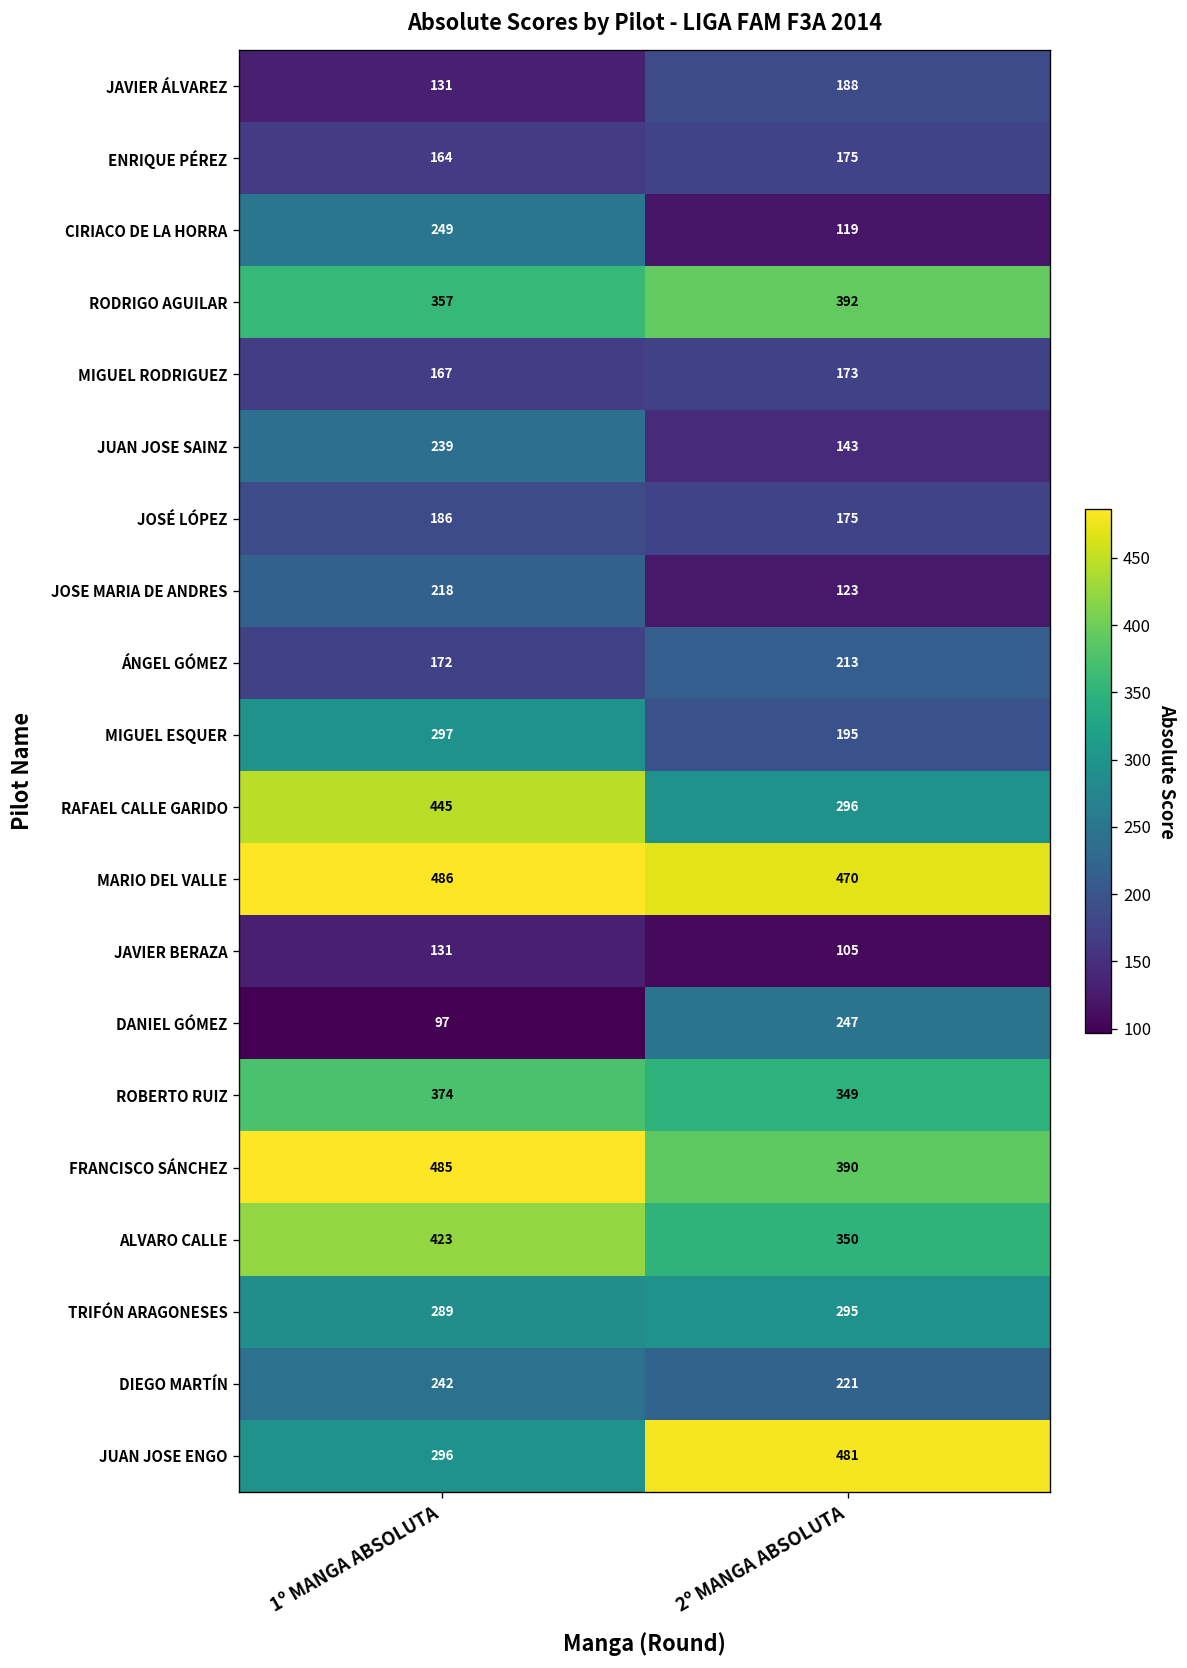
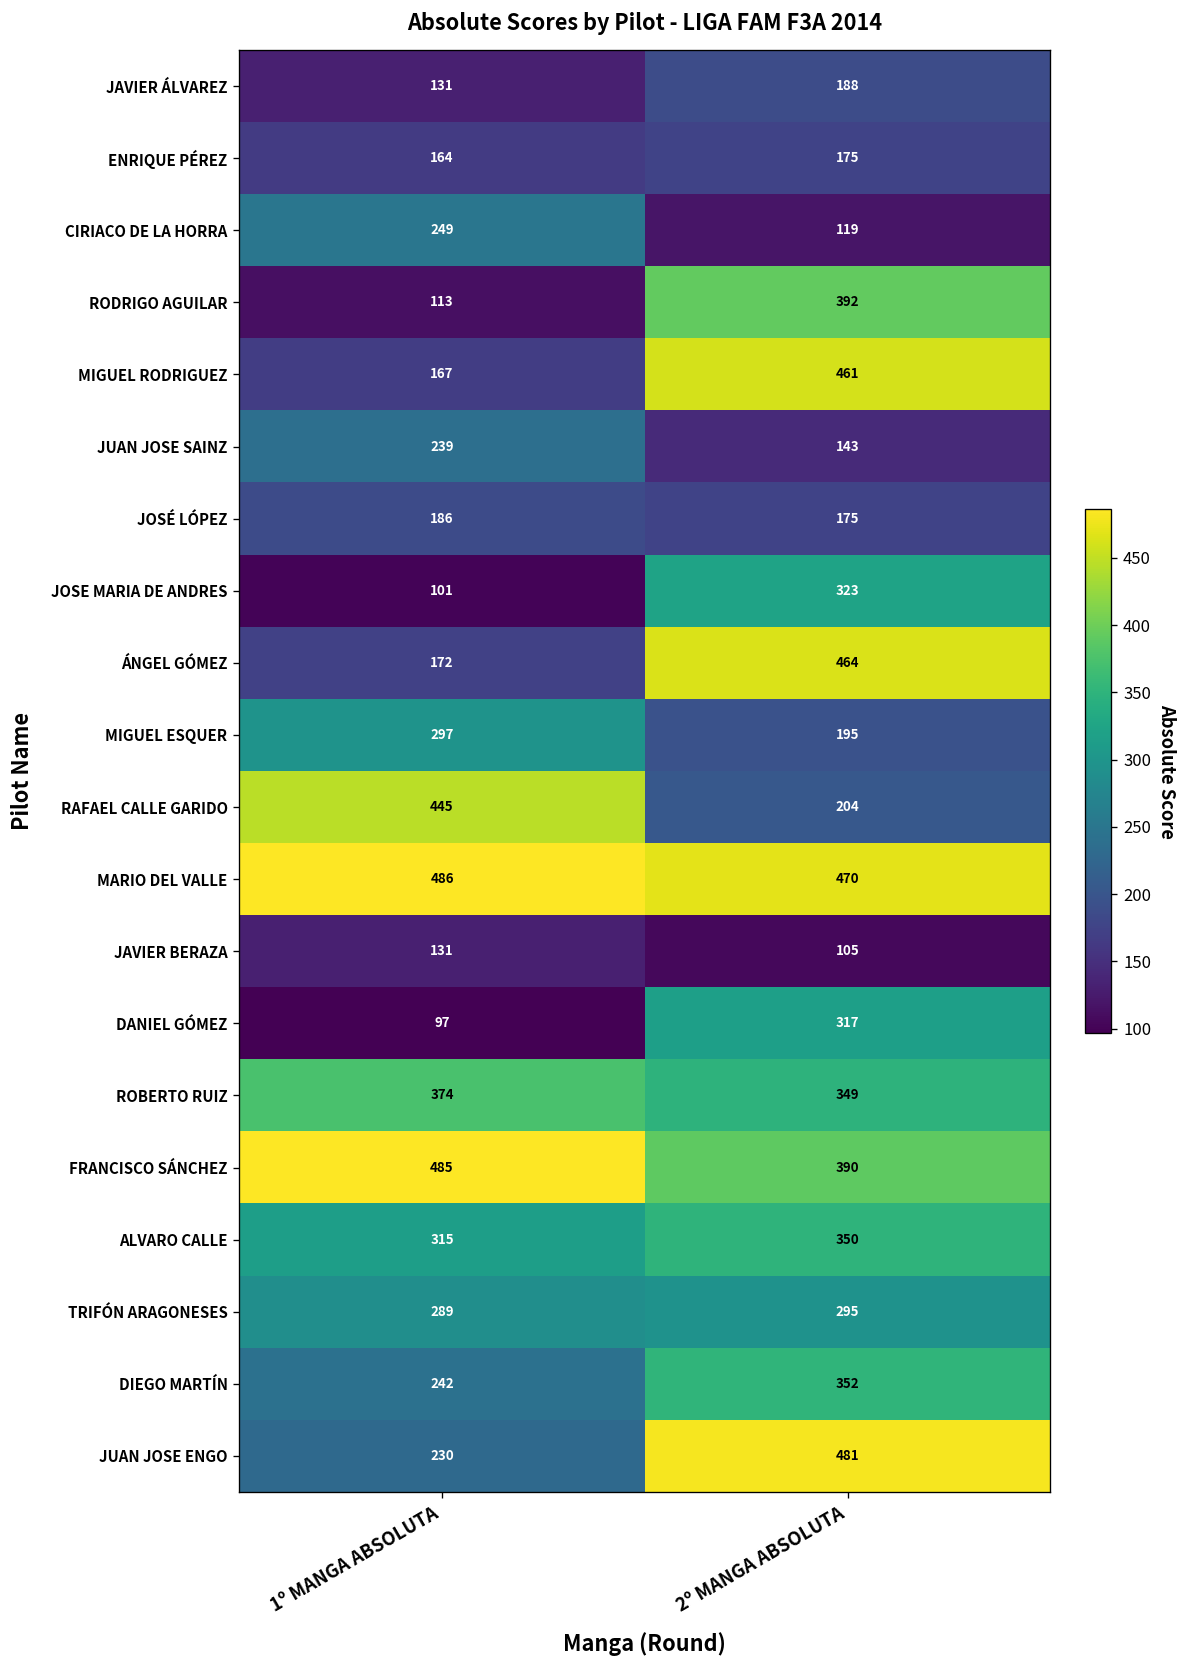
  {
    "JAVIER ÁLVAREZ": {
      "1º MANGA ABSOLUTA": 131,
      "2º MANGA ABSOLUTA": 188
    },
    "ENRIQUE PÉREZ": {
      "1º MANGA ABSOLUTA": 164,
      "2º MANGA ABSOLUTA": 175
    },
    "CIRIACO DE LA HORRA": {
      "1º MANGA ABSOLUTA": 249,
      "2º MANGA ABSOLUTA": 119
    },
    "RODRIGO AGUILAR": {
-     "1º MANGA ABSOLUTA": 357,
+     "1º MANGA ABSOLUTA": 113,
      "2º MANGA ABSOLUTA": 392
    },
    "MIGUEL RODRIGUEZ": {
      "1º MANGA ABSOLUTA": 167,
-     "2º MANGA ABSOLUTA": 173
+     "2º MANGA ABSOLUTA": 461
    },
    "JUAN JOSE SAINZ": {
      "1º MANGA ABSOLUTA": 239,
      "2º MANGA ABSOLUTA": 143
    },
    "JOSÉ LÓPEZ": {
      "1º MANGA ABSOLUTA": 186,
      "2º MANGA ABSOLUTA": 175
    },
    "JOSE MARIA DE ANDRES": {
-     "1º MANGA ABSOLUTA": 218,
-     "2º MANGA ABSOLUTA": 123
+     "1º MANGA ABSOLUTA": 101,
+     "2º MANGA ABSOLUTA": 323
    },
    "ÁNGEL GÓMEZ": {
      "1º MANGA ABSOLUTA": 172,
-     "2º MANGA ABSOLUTA": 213
+     "2º MANGA ABSOLUTA": 464
    },
    "MIGUEL ESQUER": {
      "1º MANGA ABSOLUTA": 297,
      "2º MANGA ABSOLUTA": 195
    },
    "RAFAEL CALLE GARIDO": {
      "1º MANGA ABSOLUTA": 445,
-     "2º MANGA ABSOLUTA": 296
+     "2º MANGA ABSOLUTA": 204
    },
    "MARIO DEL VALLE": {
      "1º MANGA ABSOLUTA": 486,
      "2º MANGA ABSOLUTA": 470
    },
    "JAVIER BERAZA": {
      "1º MANGA ABSOLUTA": 131,
      "2º MANGA ABSOLUTA": 105
    },
    "DANIEL GÓMEZ": {
      "1º MANGA ABSOLUTA": 97,
-     "2º MANGA ABSOLUTA": 247
+     "2º MANGA ABSOLUTA": 317
    },
    "ROBERTO RUIZ": {
      "1º MANGA ABSOLUTA": 374,
      "2º MANGA ABSOLUTA": 349
    },
    "FRANCISCO SÁNCHEZ": {
      "1º MANGA ABSOLUTA": 485,
      "2º MANGA ABSOLUTA": 390
    },
    "ALVARO CALLE": {
-     "1º MANGA ABSOLUTA": 423,
+     "1º MANGA ABSOLUTA": 315,
      "2º MANGA ABSOLUTA": 350
    },
    "TRIFÓN ARAGONESES": {
      "1º MANGA ABSOLUTA": 289,
      "2º MANGA ABSOLUTA": 295
    },
    "DIEGO MARTÍN": {
      "1º MANGA ABSOLUTA": 242,
-     "2º MANGA ABSOLUTA": 221
+     "2º MANGA ABSOLUTA": 352
    },
    "JUAN JOSE ENGO": {
-     "1º MANGA ABSOLUTA": 296,
+     "1º MANGA ABSOLUTA": 230,
      "2º MANGA ABSOLUTA": 481
    }
  }
